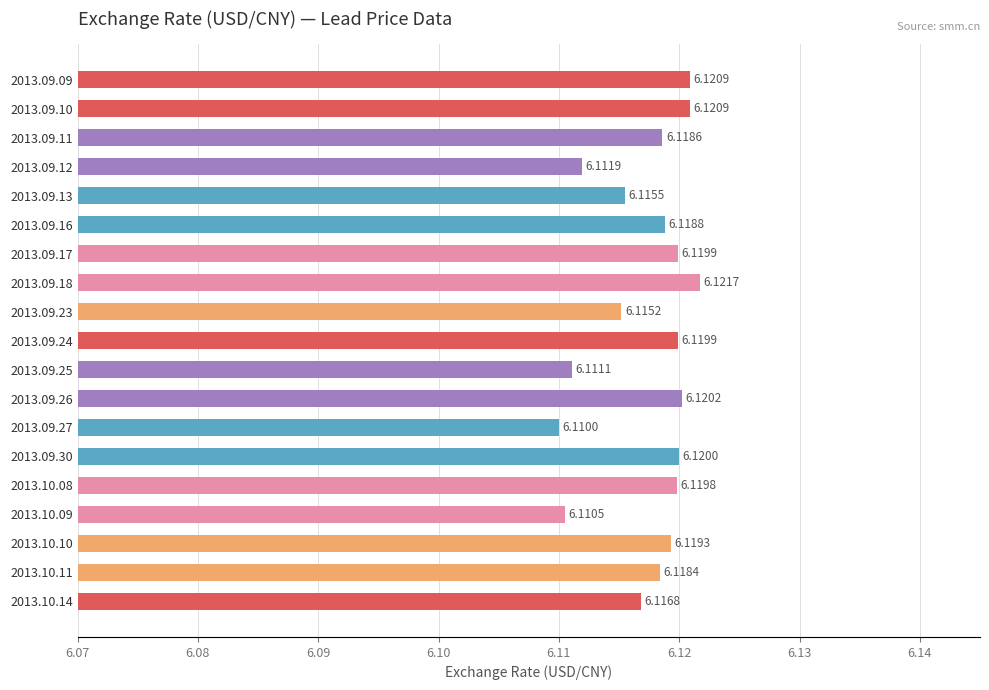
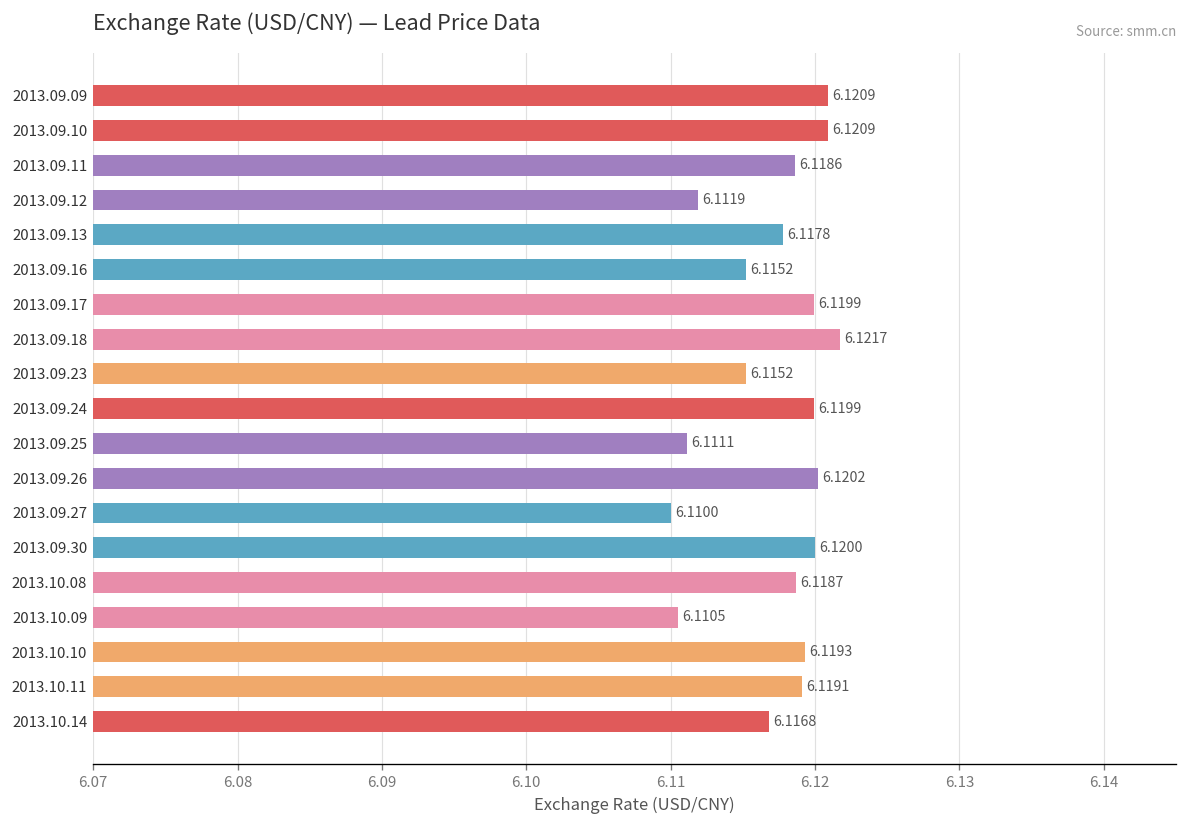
  {
    "2013.09.09": 6.1209,
    "2013.09.10": 6.1209,
    "2013.09.11": 6.1186,
    "2013.09.12": 6.1119,
-   "2013.09.13": 6.1155,
-   "2013.09.16": 6.1188,
+   "2013.09.13": 6.1178,
+   "2013.09.16": 6.1152,
    "2013.09.17": 6.1199,
    "2013.09.18": 6.1217,
    "2013.09.23": 6.1152,
    "2013.09.24": 6.1199,
    "2013.09.25": 6.1111,
    "2013.09.26": 6.1202,
    "2013.09.27": 6.1100,
    "2013.09.30": 6.1200,
-   "2013.10.08": 6.1198,
+   "2013.10.08": 6.1187,
    "2013.10.09": 6.1105,
    "2013.10.10": 6.1193,
-   "2013.10.11": 6.1184,
+   "2013.10.11": 6.1191,
    "2013.10.14": 6.1168
  }
